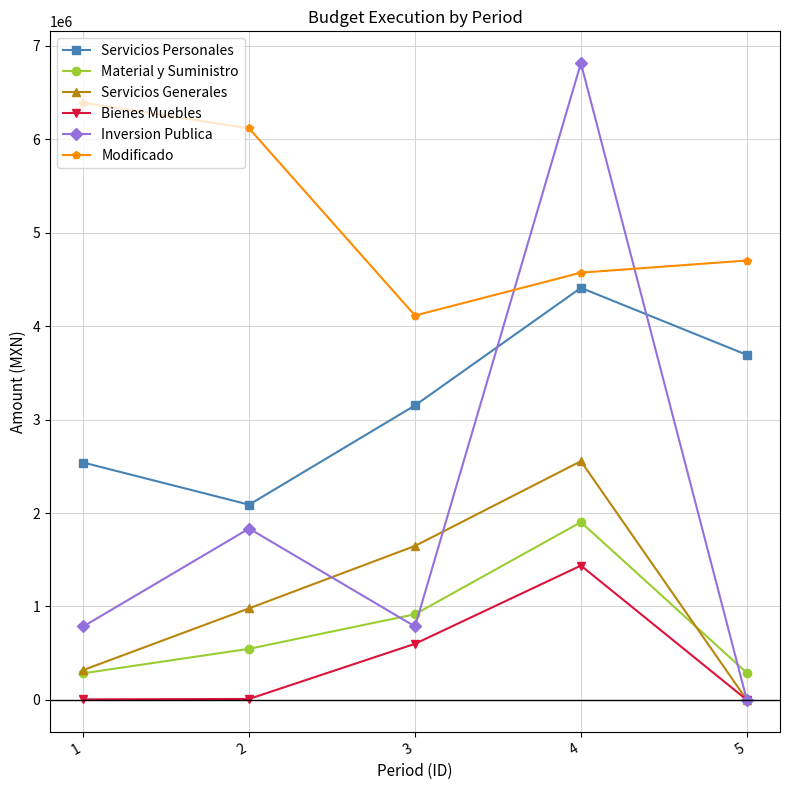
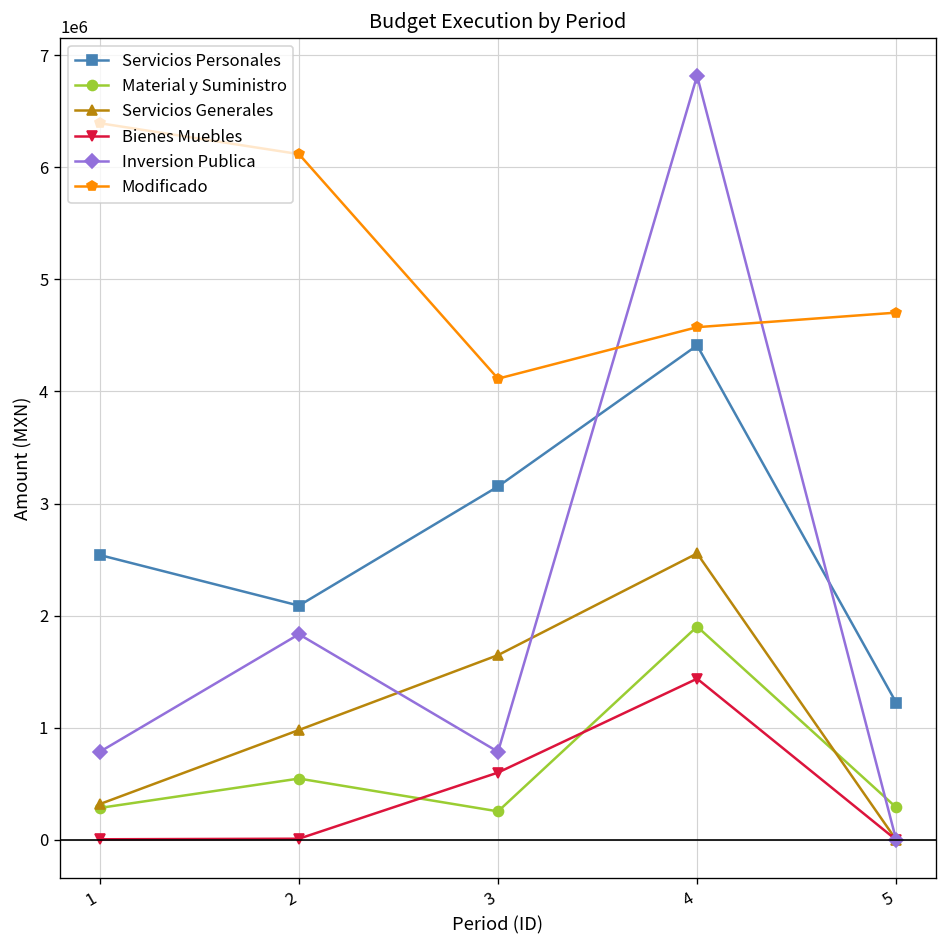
  {
    "Servicios Personales": {
      "1": 2500000,
      "2": 2100000,
      "3": 3200000,
      "4": 4400000,
-     "5": 3700000
+     "5": 1200000
    },
    "Material y Suministro": {
      "1": 300000,
      "2": 500000,
-     "3": 900000,
+     "3": 300000,
      "4": 1900000,
      "5": 300000
    },
    "Servicios Generales": {
      "1": 300000,
      "2": 1000000,
      "3": 1600000,
      "4": 2600000
    },
    "Bienes Muebles": {
      "1": 0,
      "2": 0,
      "3": 600000,
      "4": 1400000
    },
    "Inversion Publica": {
      "1": 800000,
      "2": 1800000,
      "3": 800000,
      "4": 6800000
    },
    "Modificado": {
      "2": 6100000,
      "3": 4100000,
      "4": 4600000,
      "5": 4700000
    }
  }
